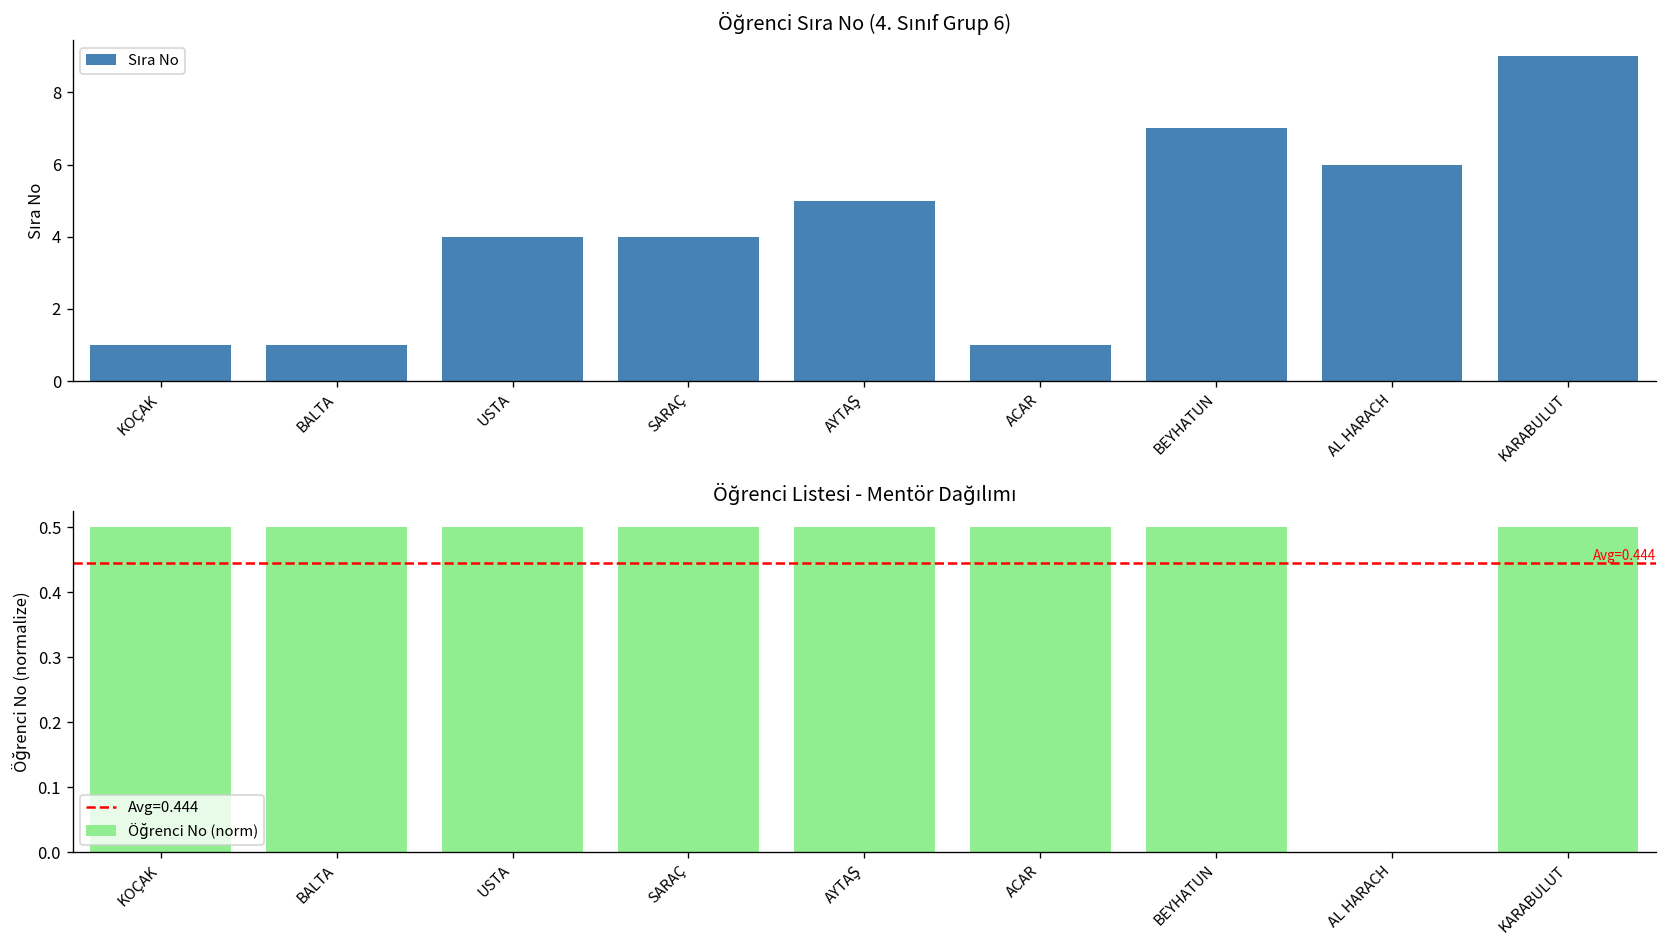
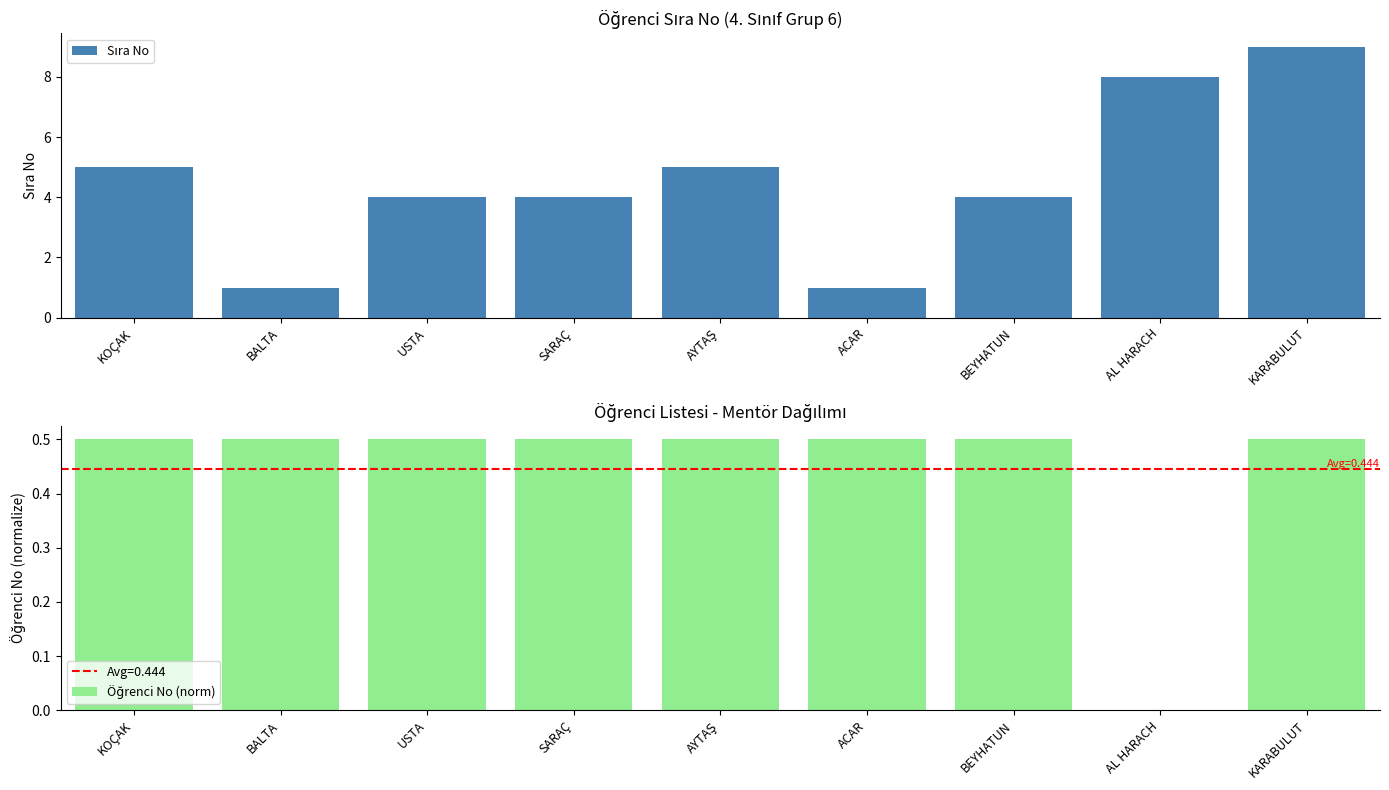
  {
    "Öğrenci Sıra No (4. Sınıf Grup 6)": {
-     "KOÇAK": 1,
+     "KOÇAK": 5,
      "BALTA": 1,
      "USTA": 4,
      "SARAÇ": 4,
      "AYTAŞ": 5,
      "ACAR": 1,
-     "BEYHATUN": 7,
-     "AL HARACH": 6,
+     "BEYHATUN": 4,
+     "AL HARACH": 8,
      "KARABULUT": 9
    },
    "Öğrenci Listesi - Mentör Dağılımı": {
      "KOÇAK": 0.50,
      "BALTA": 0.50,
      "USTA": 0.50,
      "SARAÇ": 0.50,
      "AYTAŞ": 0.50,
      "ACAR": 0.50,
      "BEYHATUN": 0.50,
      "AL HARACH": 0.00
    }
  }
